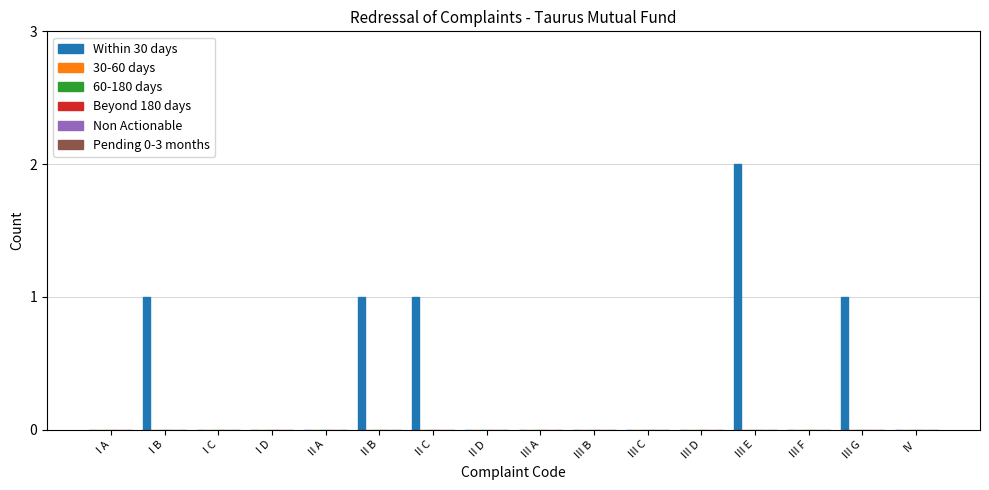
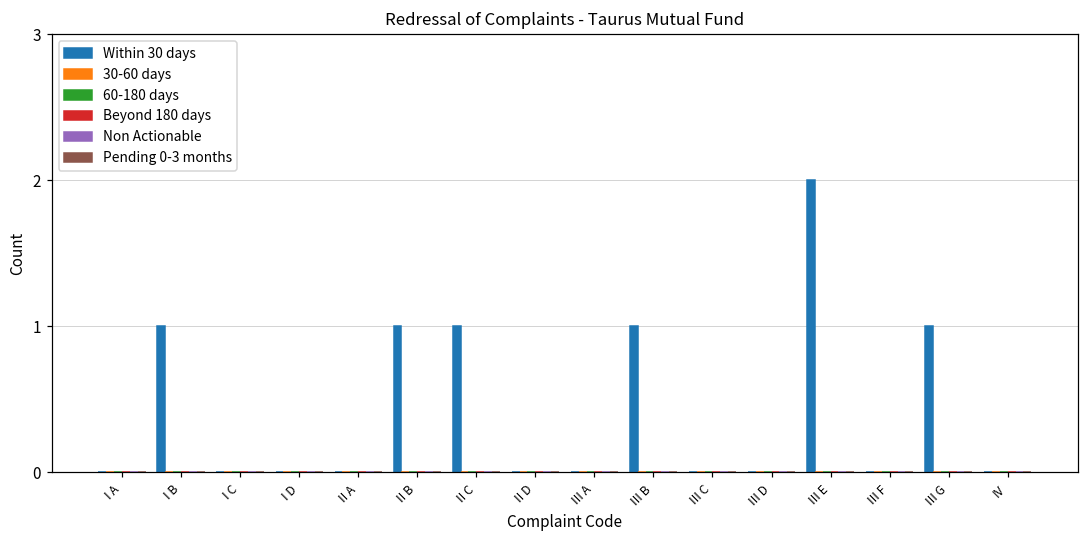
  {
    "Within 30 days": {
      "I A": 0,
      "I B": 1,
      "I C": 0,
      "I D": 0,
      "II A": 0,
      "II B": 1,
      "II C": 1,
      "II D": 0,
      "III A": 0,
-     "III B": 0,
+     "III B": 1,
      "III C": 0,
      "III D": 0,
      "III E": 2,
      "III F": 0,
      "III G": 1,
      "IV": 0
    },
    "30-60 days": {
      "I A": 0,
      "I B": 0,
      "I C": 0,
      "I D": 0,
      "II A": 0,
      "II B": 0,
      "II C": 0,
      "II D": 0,
      "III A": 0,
      "III B": 0,
      "III C": 0,
      "III D": 0,
      "III E": 0,
      "III F": 0,
      "III G": 0,
      "IV": 0
    },
    "60-180 days": {
      "I A": 0,
      "I B": 0,
      "I C": 0,
      "I D": 0,
      "II A": 0,
      "II B": 0,
      "II C": 0,
      "II D": 0,
      "III A": 0,
      "III B": 0,
      "III C": 0,
      "III D": 0,
      "III E": 0,
      "III F": 0,
      "III G": 0,
      "IV": 0
    },
    "Beyond 180 days": {
      "I A": 0,
      "I B": 0,
      "I C": 0,
      "I D": 0,
      "II A": 0,
      "II B": 0,
      "II C": 0,
      "II D": 0,
      "III A": 0,
      "III B": 0,
      "III C": 0,
      "III D": 0,
      "III E": 0,
      "III F": 0,
      "III G": 0,
      "IV": 0
    },
    "Non Actionable": {
      "I A": 0,
      "I B": 0,
      "I C": 0,
      "I D": 0,
      "II A": 0,
      "II B": 0,
      "II C": 0,
      "II D": 0,
      "III A": 0,
      "III B": 0,
      "III C": 0,
      "III D": 0,
      "III E": 0,
      "III F": 0,
      "III G": 0,
      "IV": 0
    },
    "Pending 0-3 months": {
      "I A": 0,
      "I B": 0,
      "I C": 0,
      "I D": 0,
      "II A": 0,
      "II B": 0,
      "II C": 0,
      "II D": 0,
      "III A": 0,
      "III B": 0,
      "III C": 0,
      "III D": 0,
      "III E": 0,
      "III F": 0,
      "III G": 0,
      "IV": 0
    }
  }
